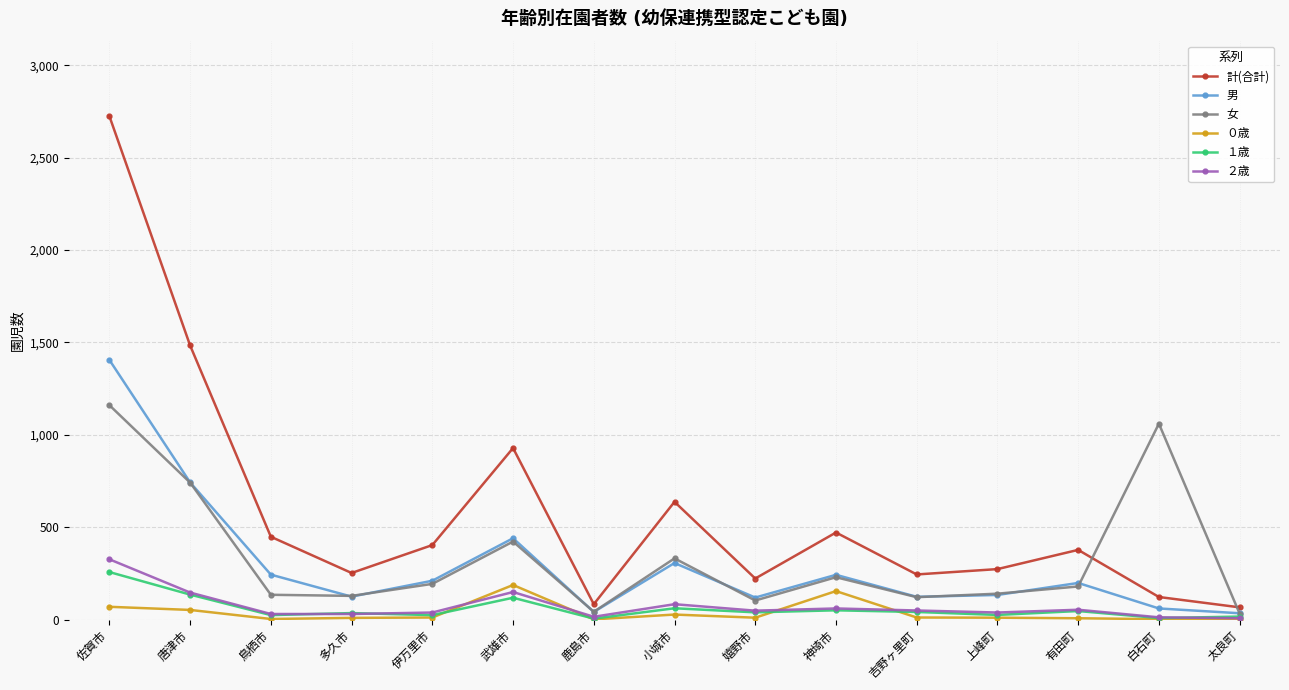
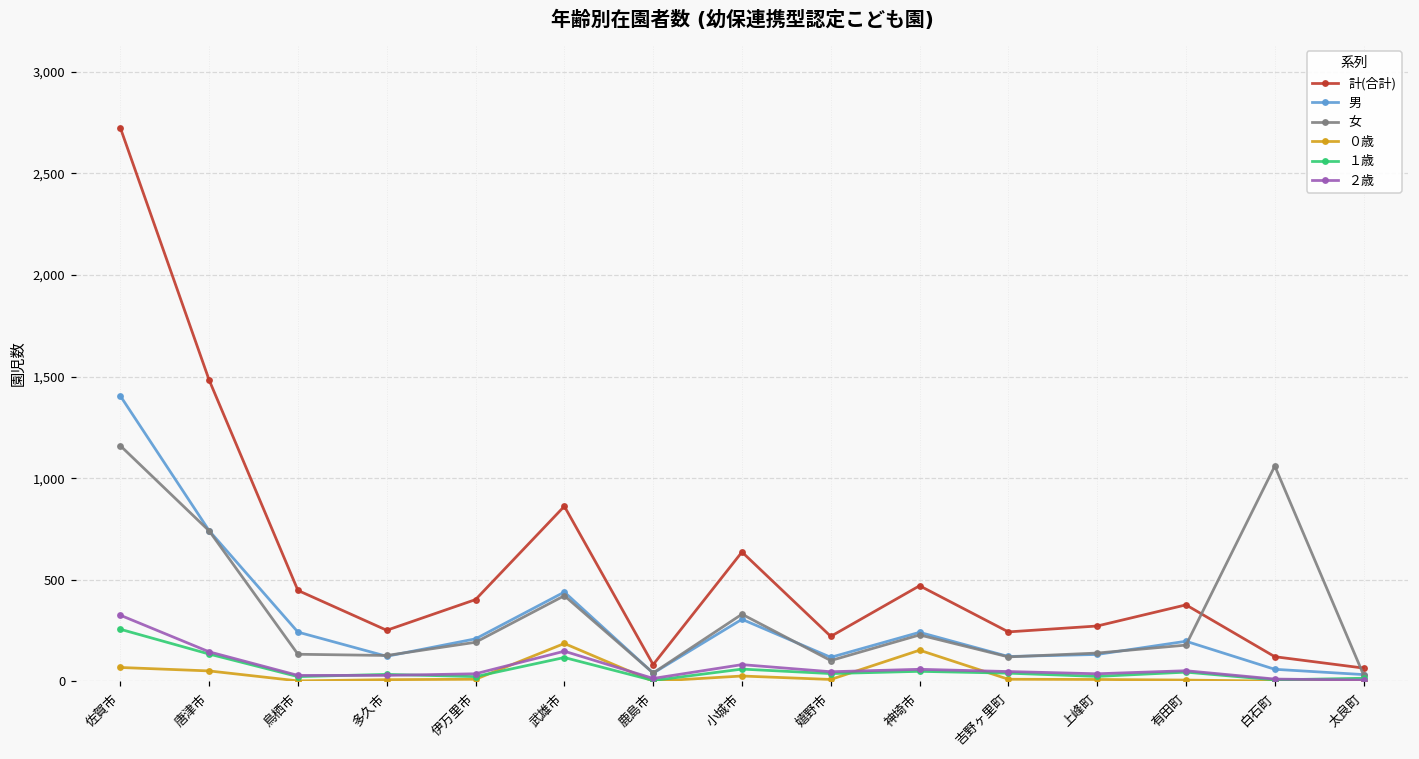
  {
    "計(合計)": {
      "佐賀市": "2,720",
      "唐津市": "1,480",
      "鳥栖市": "450",
      "多久市": "250",
      "伊万里市": "400",
-     "武雄市": "930",
+     "武雄市": "860",
      "鹿島市": "80",
      "小城市": "640",
      "嬉野市": "220",
      "神埼市": "470",
      "吉野ヶ里町": "240",
      "上峰町": "270",
      "有田町": "380",
      "白石町": "120",
      "太良町": "70"
    },
    "男": {
      "佐賀市": "1,410",
      "鳥栖市": "240",
      "伊万里市": "210",
      "武雄市": "440",
      "小城市": "310",
      "嬉野市": "120",
      "有田町": "200",
      "白石町": "60"
    },
    "女": {
      "佐賀市": "1,160",
      "鳥栖市": "130",
      "伊万里市": "190",
      "武雄市": "420",
      "小城市": "330",
      "嬉野市": "100",
      "有田町": "180",
      "白石町": "1,060"
    },
    "０歳": {
      "佐賀市": "70",
      "唐津市": "50",
      "鳥栖市": "0",
      "多久市": "10",
      "武雄市": "190",
      "小城市": "30",
      "嬉野市": "10",
      "神埼市": "150",
      "吉野ヶ里町": "10",
      "上峰町": "10",
      "有田町": "10"
    },
    "１歳": {
      "佐賀市": "260",
      "武雄市": "120",
      "小城市": "60"
    },
    "２歳": {
      "佐賀市": "330",
      "伊万里市": "40",
      "武雄市": "150",
      "小城市": "80"
    }
  }
